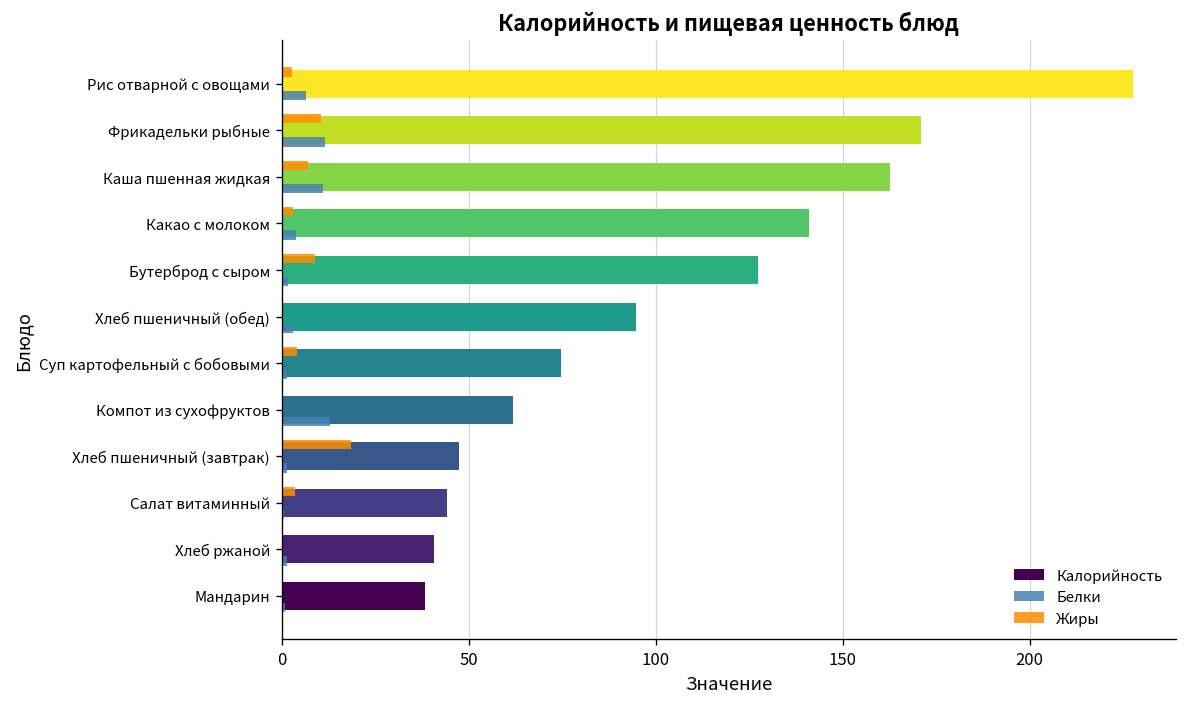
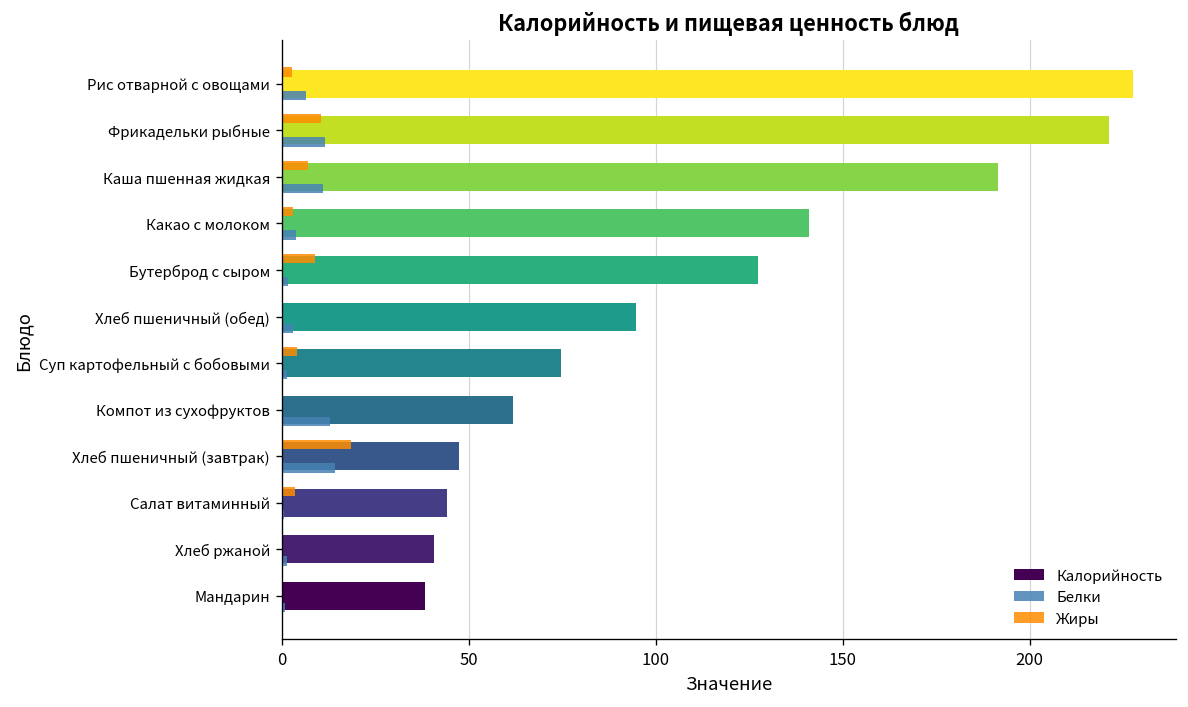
  {
    "Калорийность": {
      "Рис отварной с овощами": 228,
-     "Фрикадельки рыбные": 171,
-     "Каша пшенная жидкая": 163,
+     "Фрикадельки рыбные": 221,
+     "Каша пшенная жидкая": 191,
      "Какао с молоком": 141,
      "Бутерброд с сыром": 127,
      "Хлеб пшеничный (обед)": 95,
      "Суп картофельный с бобовыми": 75,
      "Компот из сухофруктов": 62,
      "Хлеб пшеничный (завтрак)": 47,
      "Салат витаминный": 44,
      "Хлеб ржаной": 41,
      "Мандарин": 38
    },
    "Белки": {
      "Компот из сухофруктов": 13,
-     "Хлеб пшеничный (завтрак)": 2,
+     "Хлеб пшеничный (завтрак)": 14,
      "Хлеб ржаной": 1
    },
    "Жиры": {
      "Рис отварной с овощами": 3,
      "Фрикадельки рыбные": 11,
      "Каша пшенная жидкая": 7,
      "Какао с молоком": 3,
      "Бутерброд с сыром": 9,
      "Суп картофельный с бобовыми": 4,
      "Компот из сухофруктов": 0,
      "Салат витаминный": 4
    }
  }
